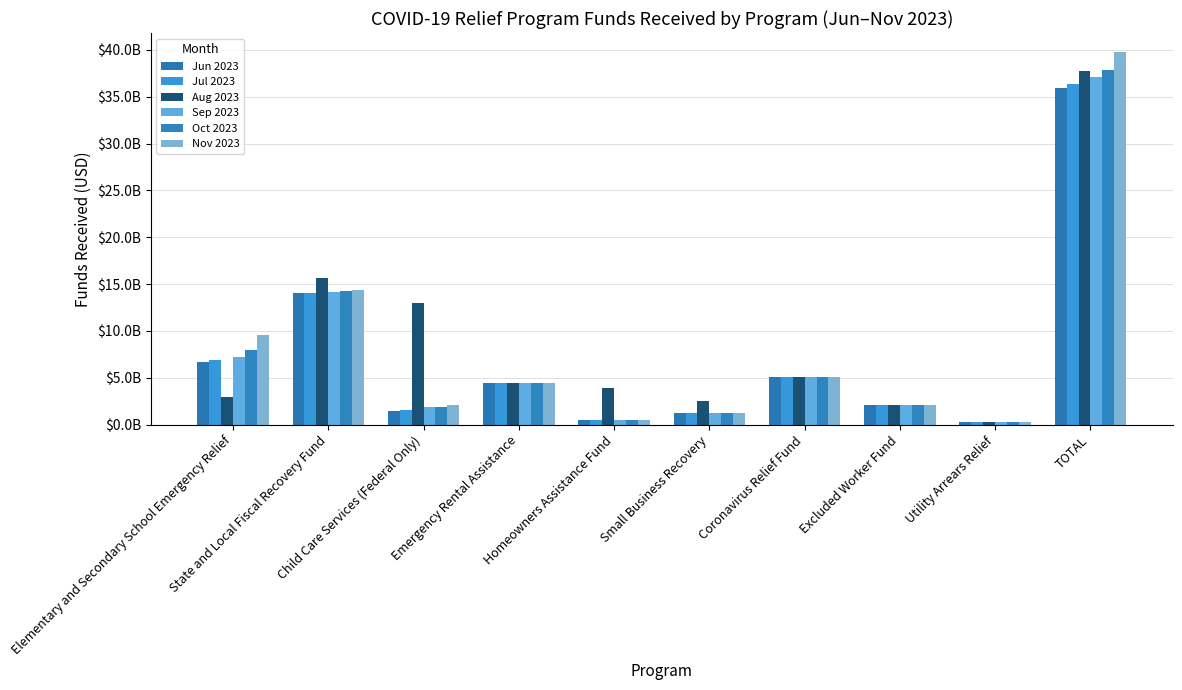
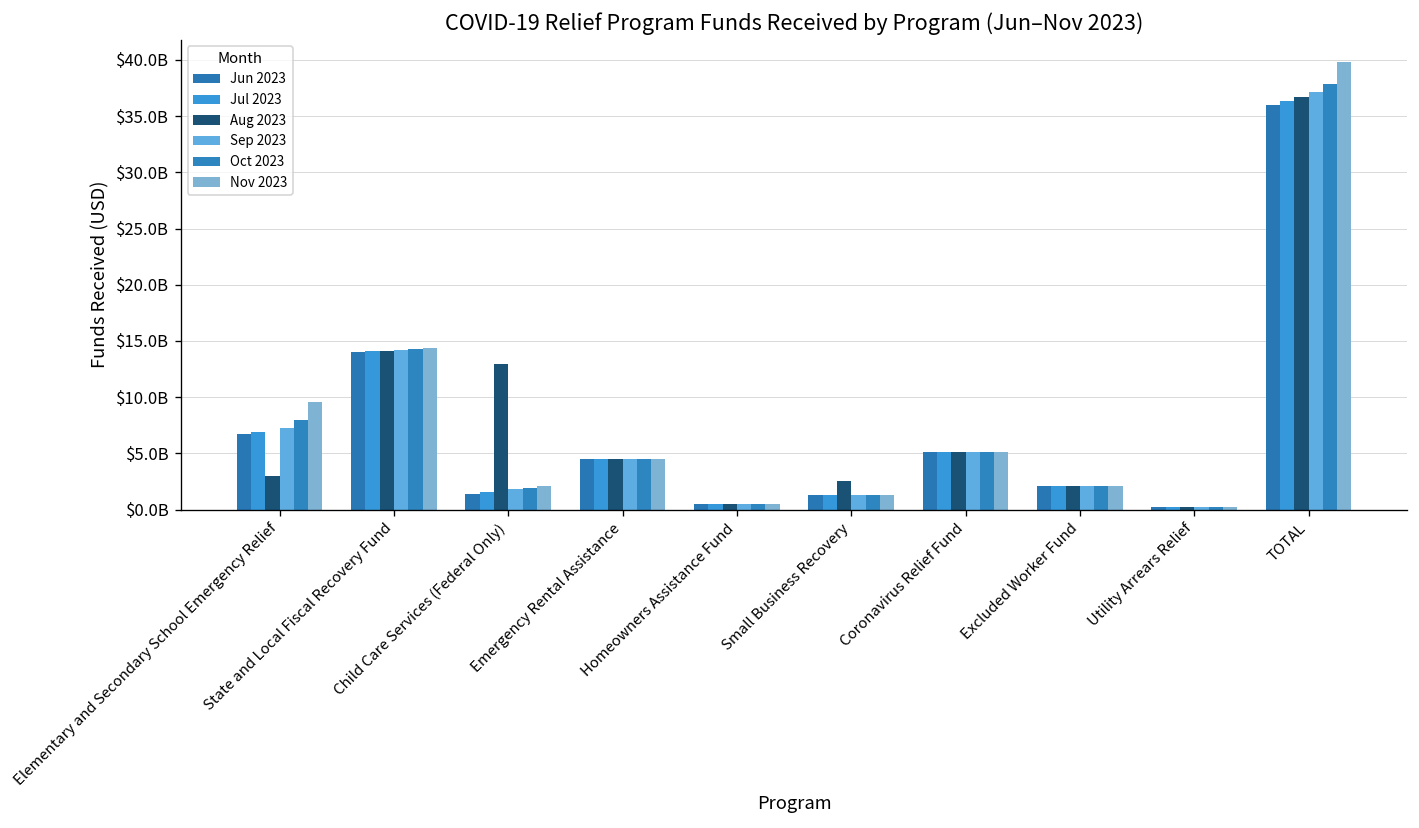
  {
    "Aug 2023": {
      "Elementary and Secondary School Emergency Relief": "$3000000000",
-     "State and Local Fiscal Recovery Fund": "$16000000000",
+     "State and Local Fiscal Recovery Fund": "$14000000000",
      "Child Care Services (Federal Only)": "$13000000000",
      "Emergency Rental Assistance": "$4000000000",
-     "Homeowners Assistance Fund": "$4000000000",
+     "Homeowners Assistance Fund": "$1000000000",
      "Small Business Recovery": "$3000000000",
      "Coronavirus Relief Fund": "$5000000000",
      "Excluded Worker Fund": "$2000000000",
-     "TOTAL": "$38000000000"
+     "TOTAL": "$37000000000"
    }
  }
